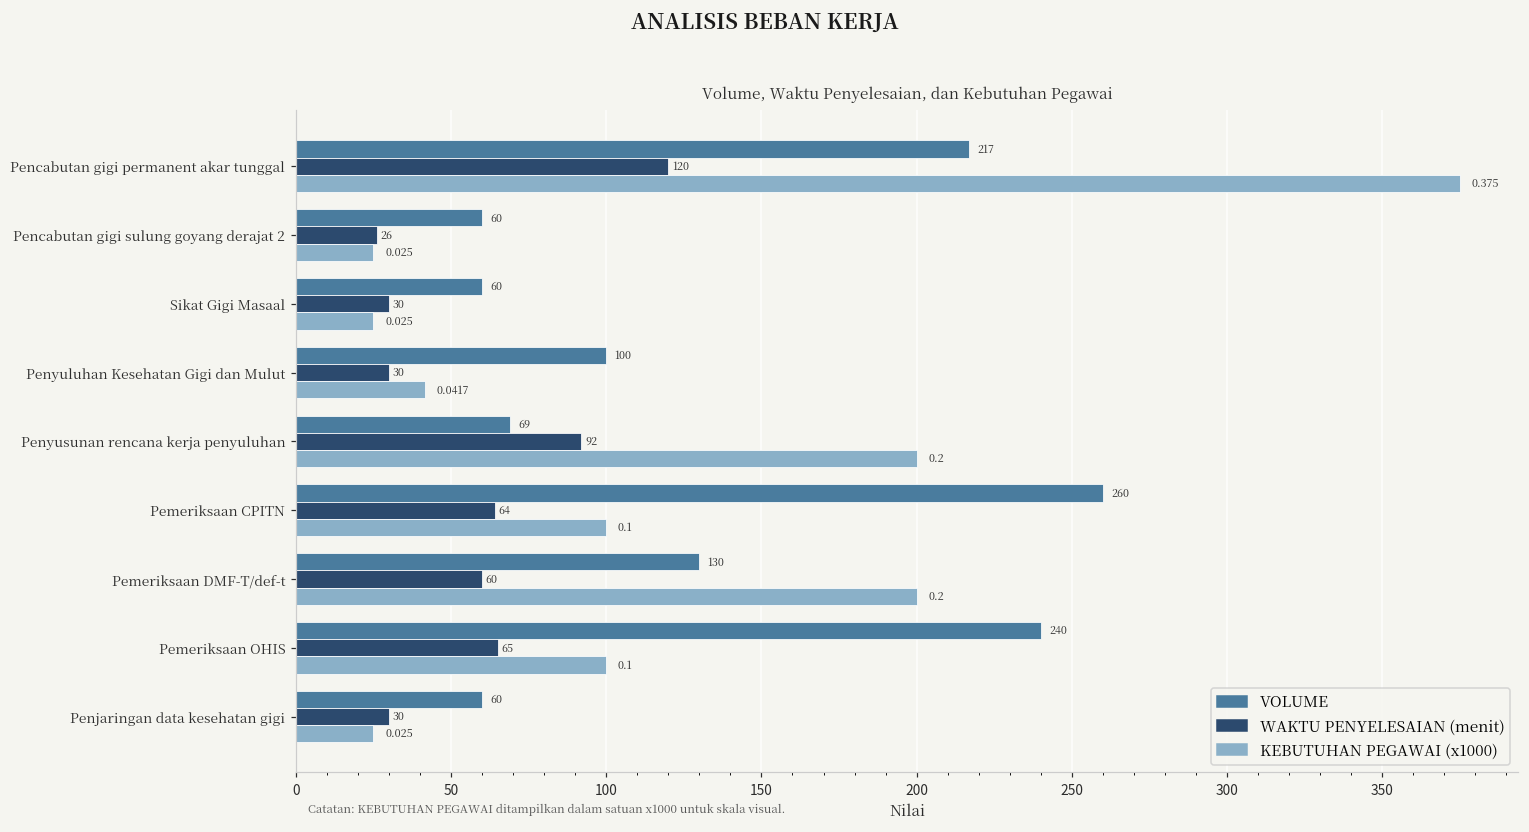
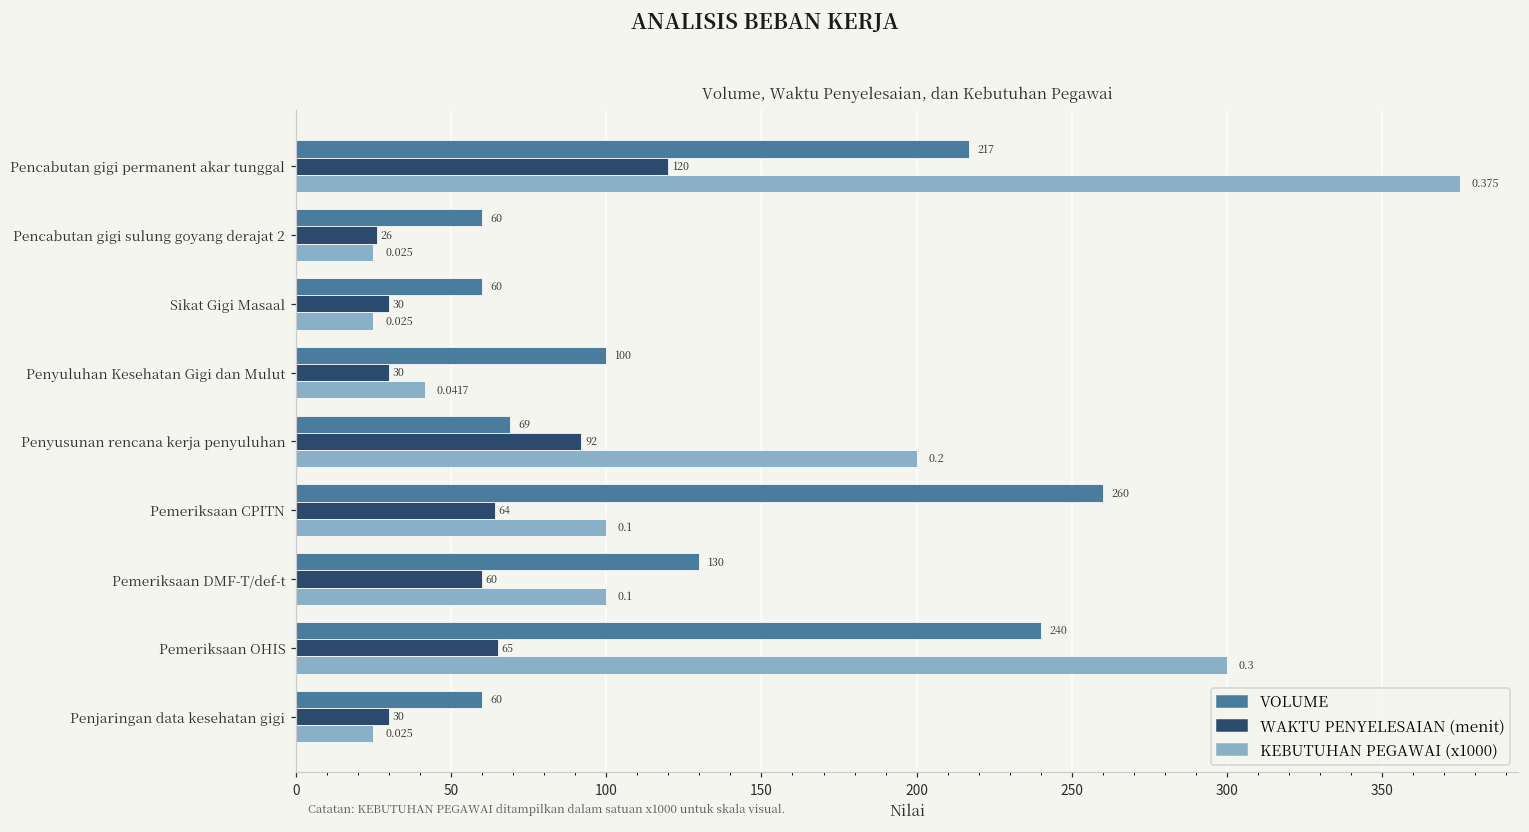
  {
    "VOLUME": {
      "Pencabutan gigi permanent akar tunggal": 217,
      "Pencabutan gigi sulung goyang derajat 2": 60,
      "Sikat Gigi Masaal": 60,
      "Penyuluhan Kesehatan Gigi dan Mulut": 100,
      "Penyusunan rencana kerja penyuluhan": 69,
      "Pemeriksaan CPITN": 260,
      "Pemeriksaan DMF-T/def-t": 130,
      "Pemeriksaan OHIS": 240,
      "Penjaringan data kesehatan gigi": 60
    },
    "WAKTU PENYELESAIAN (menit)": {
      "Pencabutan gigi permanent akar tunggal": 120,
      "Pencabutan gigi sulung goyang derajat 2": 26,
      "Sikat Gigi Masaal": 30,
      "Penyuluhan Kesehatan Gigi dan Mulut": 30,
      "Penyusunan rencana kerja penyuluhan": 92,
      "Pemeriksaan CPITN": 64,
      "Pemeriksaan DMF-T/def-t": 60,
      "Pemeriksaan OHIS": 65,
      "Penjaringan data kesehatan gigi": 30
    },
    "KEBUTUHAN PEGAWAI (x1000)": {
-     "Pemeriksaan DMF-T/def-t": 0.2,
-     "Pemeriksaan OHIS": 0.1
+     "Pemeriksaan DMF-T/def-t": 0.1,
+     "Pemeriksaan OHIS": 0.3
    }
  }
